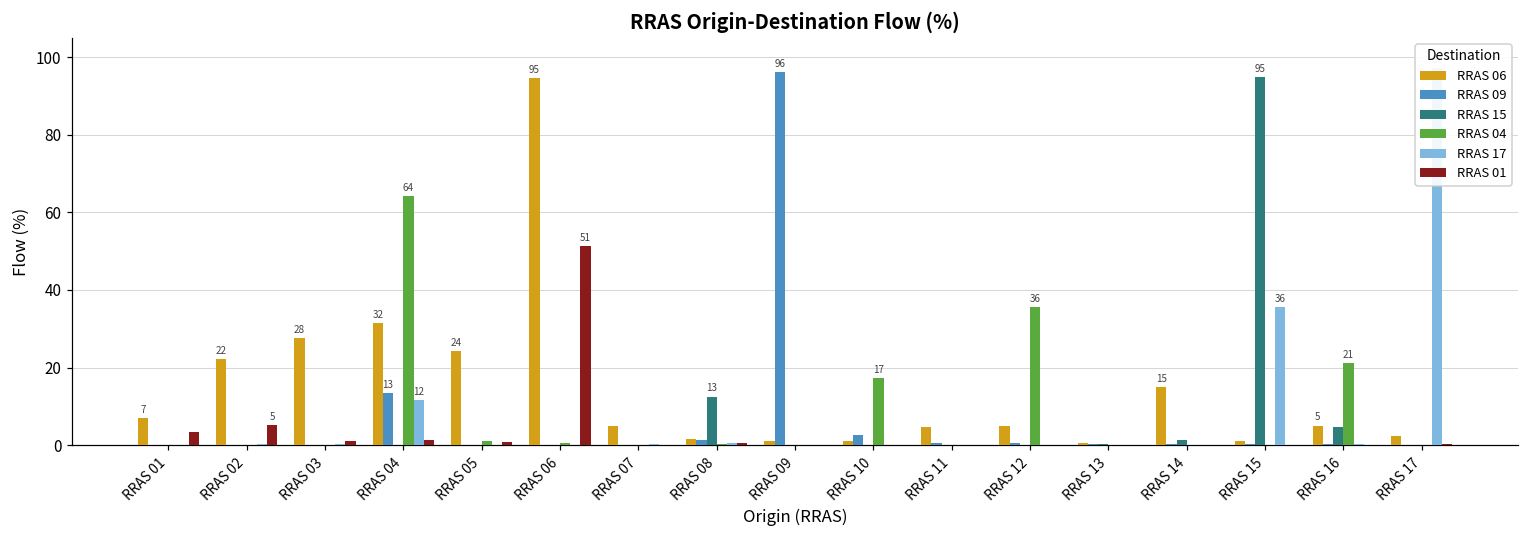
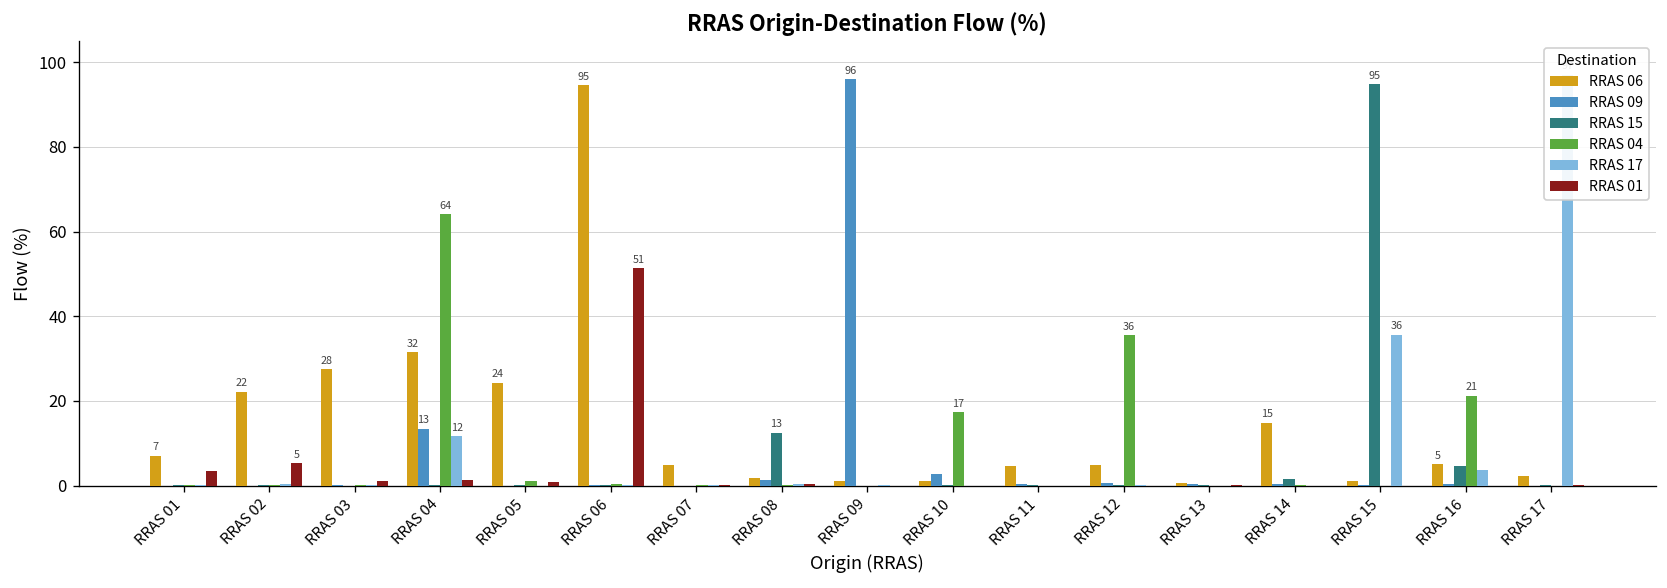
  {
    "RRAS 06": {
      "RRAS 01": 7,
      "RRAS 02": 22,
      "RRAS 03": 28,
      "RRAS 04": 32,
      "RRAS 05": 24,
      "RRAS 06": 95,
      "RRAS 14": 15,
      "RRAS 16": 5
    },
    "RRAS 09": {
      "RRAS 04": 13,
      "RRAS 09": 96
    },
    "RRAS 15": {
      "RRAS 08": 13,
      "RRAS 15": 95
    },
    "RRAS 04": {
      "RRAS 04": 64,
      "RRAS 10": 17,
      "RRAS 12": 36,
      "RRAS 16": 21
    },
    "RRAS 17": {
      "RRAS 11": 0,
      "RRAS 13": 0,
-     "RRAS 16": 0
+     "RRAS 16": 4
    },
    "RRAS 01": {
      "RRAS 02": 5,
      "RRAS 06": 51
    }
  }
